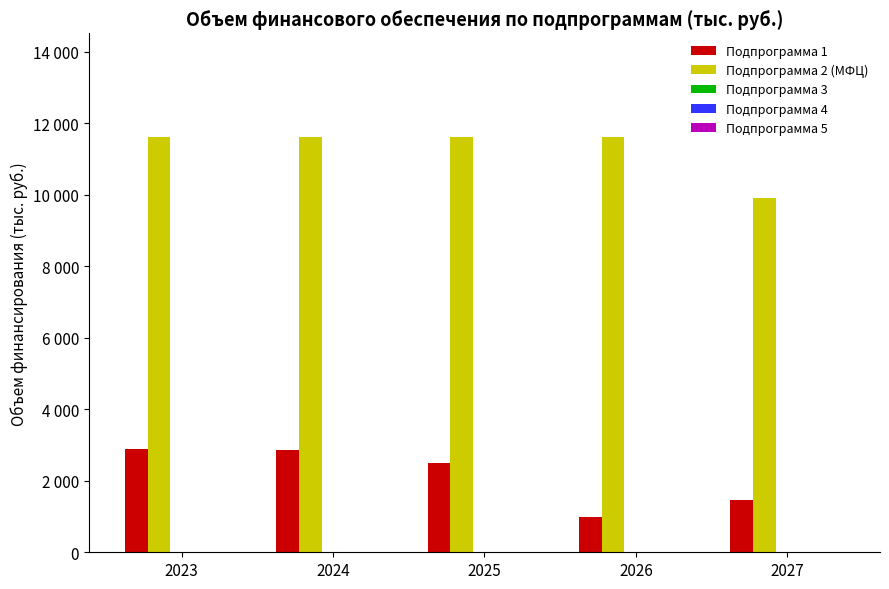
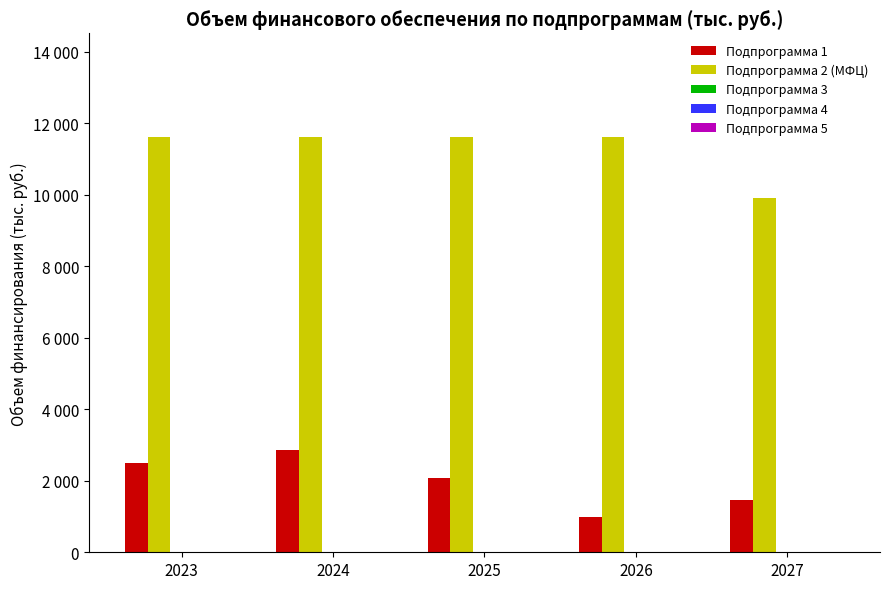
  {
    "Подпрограмма 1": {
-     "2023": 2900,
+     "2023": 2500,
      "2024": 2900,
-     "2025": 2500,
+     "2025": 2100,
      "2026": 1000,
      "2027": 1500
    },
    "Подпрограмма 2 (МФЦ)": {
      "2023": 11600,
      "2024": 11600,
      "2025": 11600,
      "2026": 11600,
      "2027": 9900
    },
    "Подпрограмма 3": {
      "2023": 0,
      "2024": 0,
      "2025": 0,
      "2026": 0,
      "2027": 0
    },
    "Подпрограмма 4": {
      "2023": 0,
      "2024": 0,
      "2025": 0,
      "2026": 0,
      "2027": 0
    },
    "Подпрограмма 5": {
      "2023": 0,
      "2024": 0,
      "2025": 0,
      "2026": 0,
      "2027": 0
    }
  }
